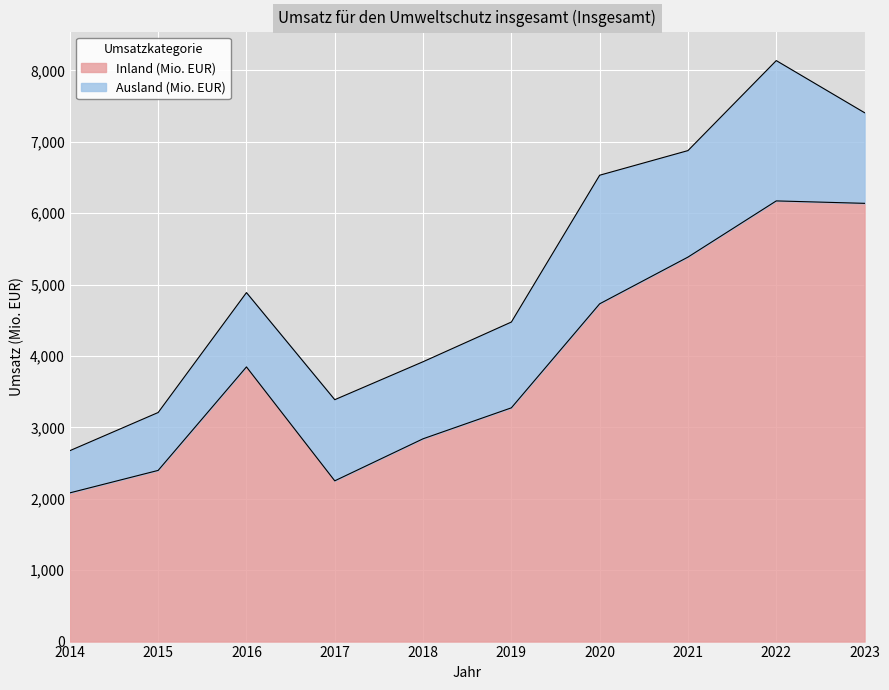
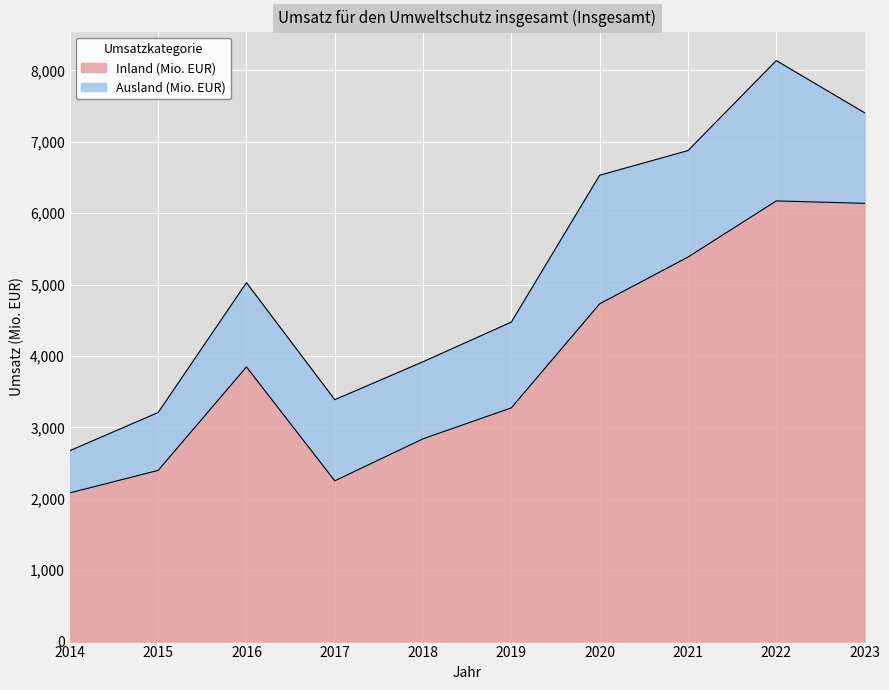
  {
    "Inland (Mio. EUR)": {
      "2014": "2,100",
      "2015": "2,400",
      "2016": "3,800",
      "2017": "2,300",
      "2018": "2,800",
      "2019": "3,300",
      "2020": "4,700",
      "2021": "5,400",
      "2022": "6,200",
      "2023": "6,100"
    },
    "Ausland (Mio. EUR)": {
      "2014": "600",
      "2015": "800",
-     "2016": "1,000",
+     "2016": "1,200",
      "2017": "1,100",
      "2018": "1,100",
      "2019": "1,200",
      "2020": "1,800",
      "2021": "1,500",
      "2022": "2,000",
      "2023": "1,300"
    }
  }
